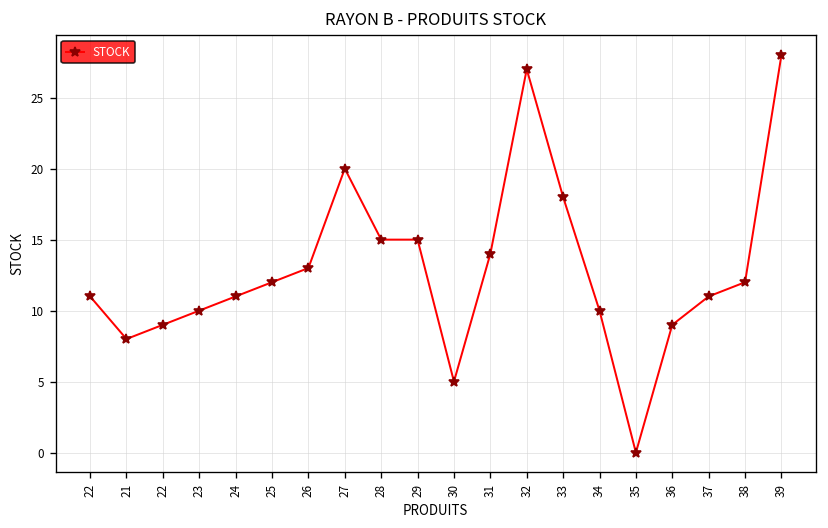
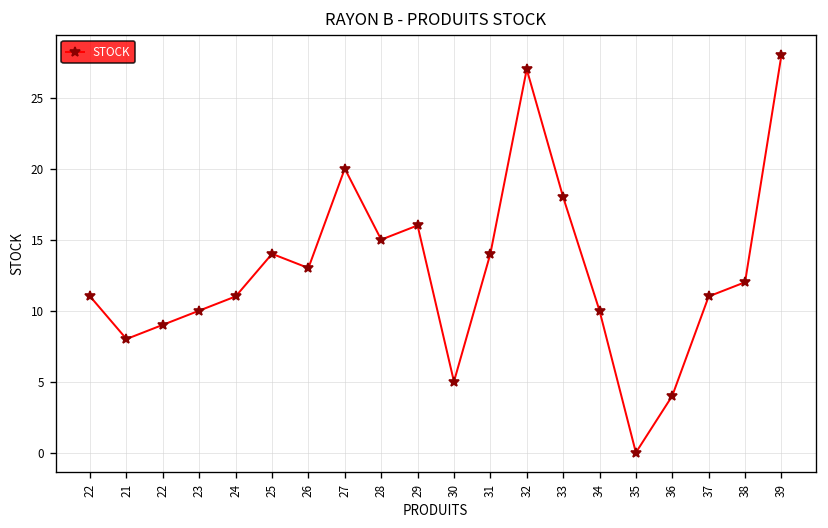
  {
    "21": 8,
    "23": 10,
    "24": 11,
-   "25": 12,
+   "25": 14,
    "26": 13,
    "27": 20,
    "28": 15,
-   "29": 15,
+   "29": 16,
    "30": 5,
    "31": 14,
    "32": 27,
    "33": 18,
    "34": 10,
    "35": 0,
-   "36": 9,
+   "36": 4,
    "37": 11,
    "38": 12,
    "39": 28
  }
